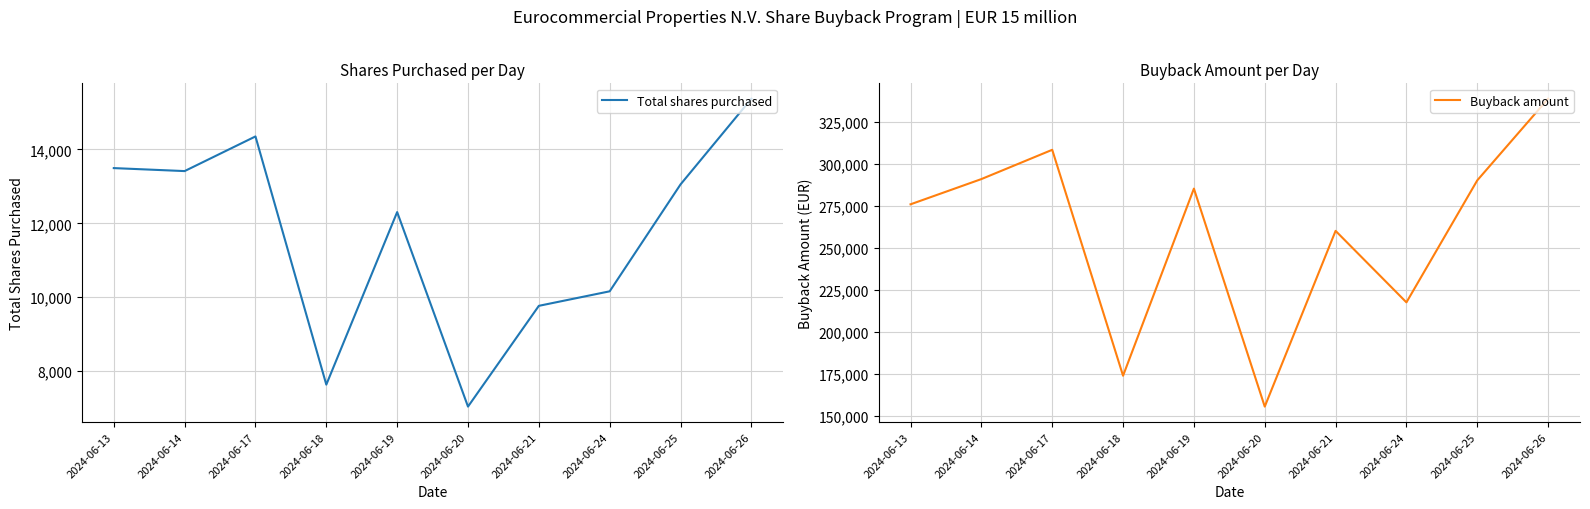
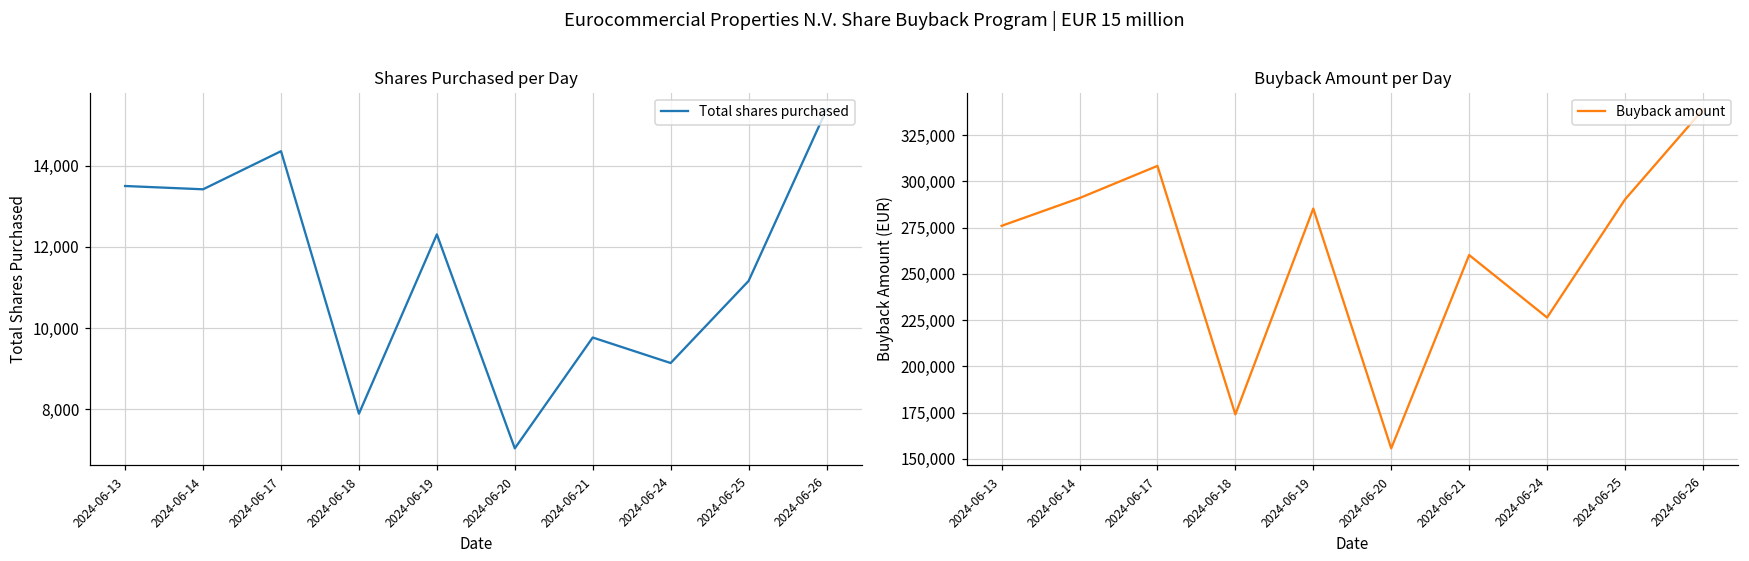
  {
    "Shares Purchased per Day": {
      "2024-06-13": "13,500",
      "2024-06-14": "13,400",
      "2024-06-17": "14,400",
-     "2024-06-18": "7,600",
+     "2024-06-18": "7,900",
      "2024-06-19": "12,300",
      "2024-06-20": "7,000",
      "2024-06-21": "9,800",
-     "2024-06-24": "10,200",
-     "2024-06-25": "13,100"
+     "2024-06-24": "9,100",
+     "2024-06-25": "11,200"
    },
    "Buyback Amount per Day": {
      "2024-06-13": "276,000",
      "2024-06-14": "291,000",
      "2024-06-17": "308,000",
      "2024-06-18": "174,000",
      "2024-06-19": "285,000",
      "2024-06-20": "156,000",
      "2024-06-21": "260,000",
-     "2024-06-24": "218,000",
+     "2024-06-24": "226,000",
      "2024-06-25": "290,000"
    }
  }
